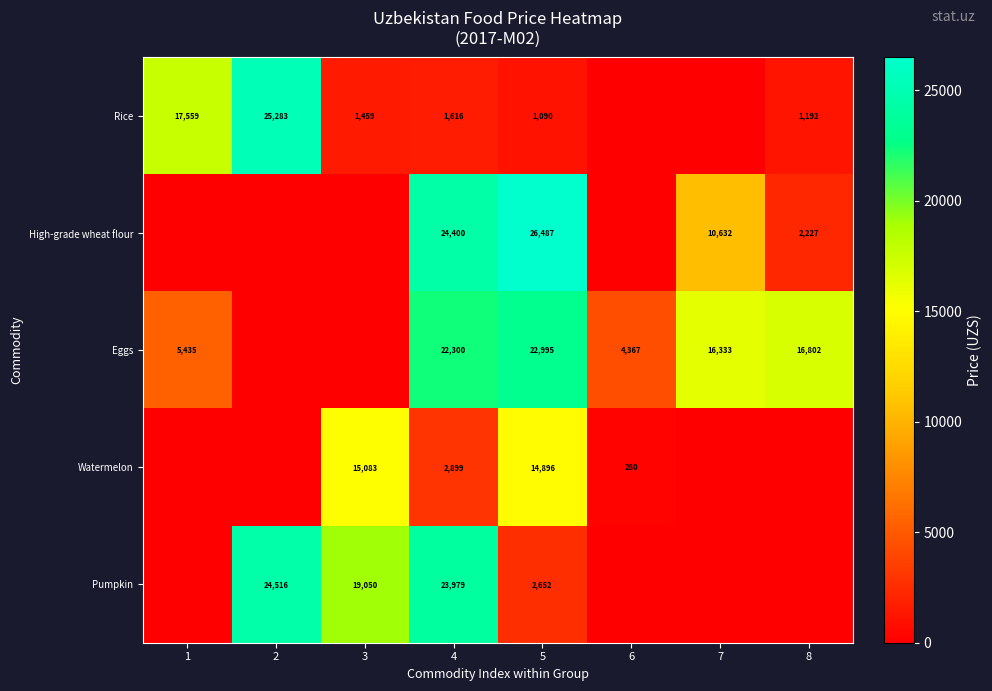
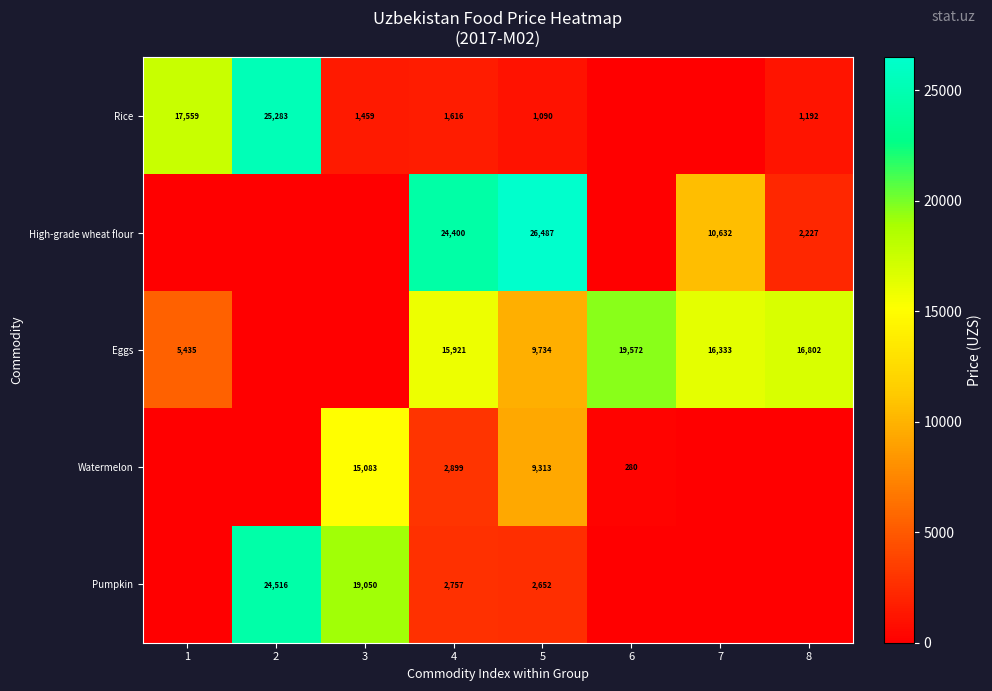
  {
    "Rice": {
      "1": "17,559",
      "2": "25,283",
      "3": "1,459",
      "4": "1,616",
      "5": "1,090",
      "8": "1,192"
    },
    "High-grade wheat flour": {
      "4": "24,400",
      "5": "26,487",
      "7": "10,632",
      "8": "2,227"
    },
    "Eggs": {
      "1": "5,435",
-     "4": "22,300",
-     "5": "22,995",
-     "6": "4,367",
+     "4": "15,921",
+     "5": "9,734",
+     "6": "19,572",
      "7": "16,333",
      "8": "16,802"
    },
    "Watermelon": {
      "3": "15,083",
      "4": "2,899",
-     "5": "14,896",
+     "5": "9,313",
      "6": "280"
    },
    "Pumpkin": {
      "2": "24,516",
      "3": "19,050",
-     "4": "23,979",
+     "4": "2,757",
      "5": "2,652"
    }
  }
